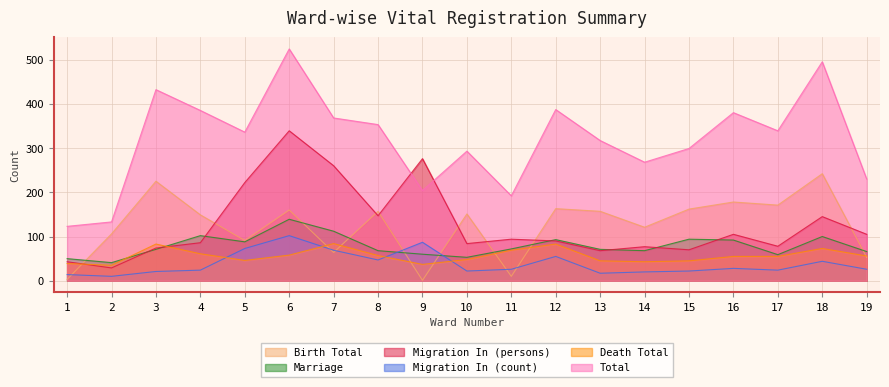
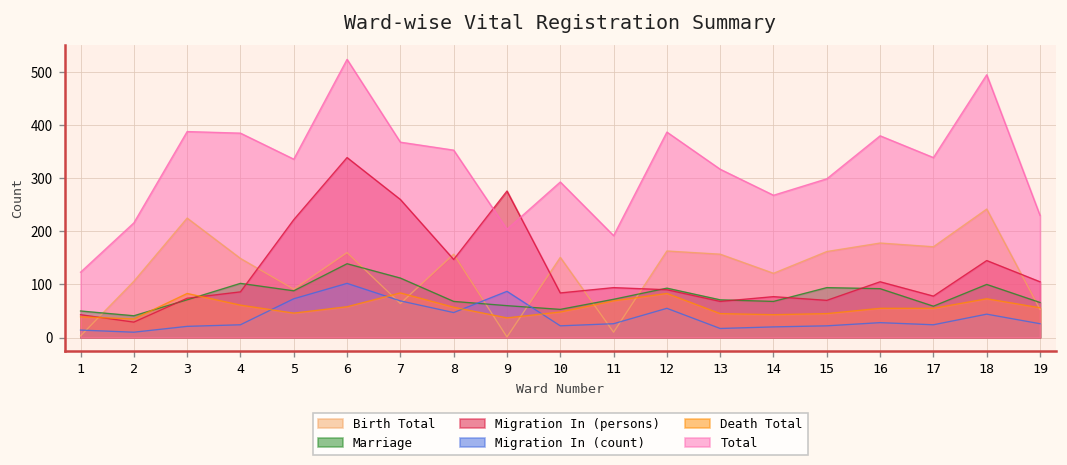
  {
    "Birth Total": {
      "1": 0,
      "2": 110,
      "3": 230,
      "4": 150,
      "6": 160,
      "8": 160,
      "9": 0,
      "10": 150,
      "11": 10,
      "12": 160,
      "13": 160,
      "14": 120,
      "15": 160,
      "16": 180,
      "17": 170,
      "18": 240
    },
    "Marriage": {
      "1": 50,
      "2": 40,
      "4": 100,
      "6": 140,
      "7": 110,
      "8": 70,
      "9": 60,
      "14": 70,
      "15": 90,
      "16": 90,
      "18": 100,
      "19": 70
    },
    "Migration In (persons)": {
      "2": 30,
      "4": 90,
      "5": 220,
      "6": 340,
      "7": 260,
      "8": 150,
      "9": 280,
      "10": 80,
      "11": 90,
      "14": 80,
      "15": 70,
      "16": 110,
      "17": 80,
      "18": 150,
      "19": 110
    },
    "Migration In (count)": {
      "1": 10,
      "2": 10,
      "3": 20,
      "4": 20,
      "5": 70,
      "6": 100,
      "8": 50,
      "9": 90,
      "10": 20,
      "11": 30,
      "12": 60,
      "13": 20,
      "14": 20,
      "15": 20,
      "16": 30,
      "17": 20,
      "18": 40,
      "19": 30
    },
    "Death Total": {
      "2": 40,
      "3": 80,
      "4": 60,
      "5": 50,
      "6": 60,
      "7": 80,
      "8": 60,
      "9": 40,
      "12": 80,
      "13": 50,
      "14": 40,
      "15": 50,
      "16": 60,
      "18": 70
    },
    "Total": {
      "1": 120,
-     "2": 130,
-     "3": 430,
+     "2": 220,
+     "3": 390,
      "4": 390,
      "5": 340,
      "6": 520,
      "7": 370,
      "8": 350,
      "9": 200,
      "10": 290,
      "11": 190,
      "12": 390,
      "13": 320,
      "14": 270,
      "15": 300,
      "16": 380,
      "17": 340,
      "18": 500,
      "19": 230
    }
  }
